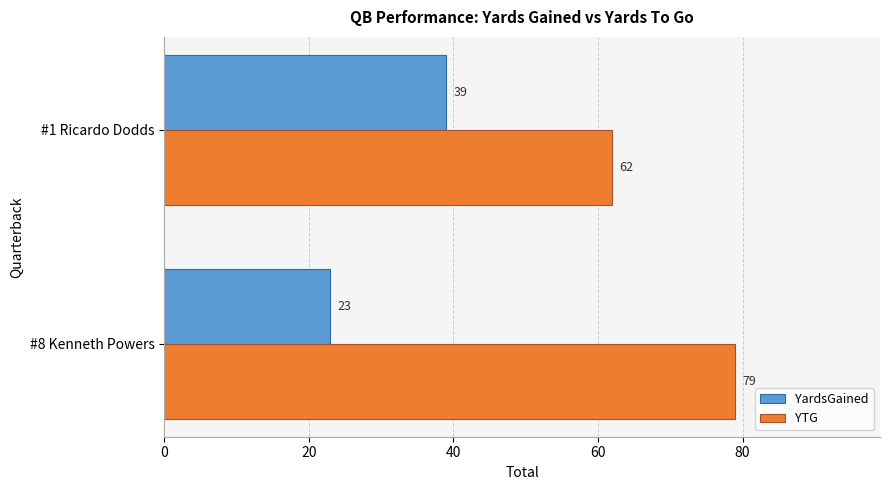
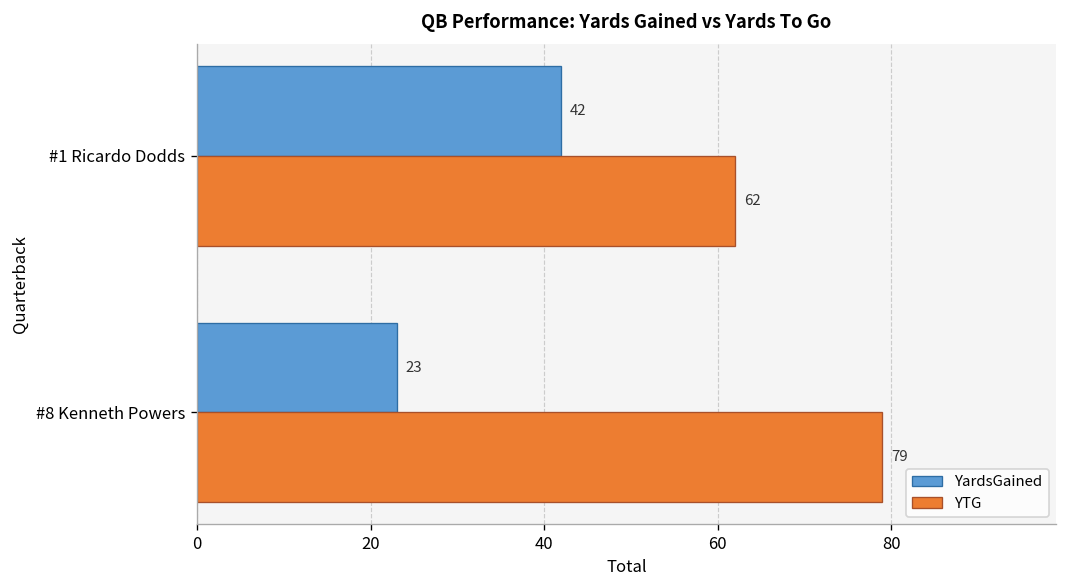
  {
    "YardsGained": {
-     "#1 Ricardo Dodds": 39,
+     "#1 Ricardo Dodds": 42,
      "#8 Kenneth Powers": 23
    },
    "YTG": {
      "#1 Ricardo Dodds": 62,
      "#8 Kenneth Powers": 79
    }
  }
